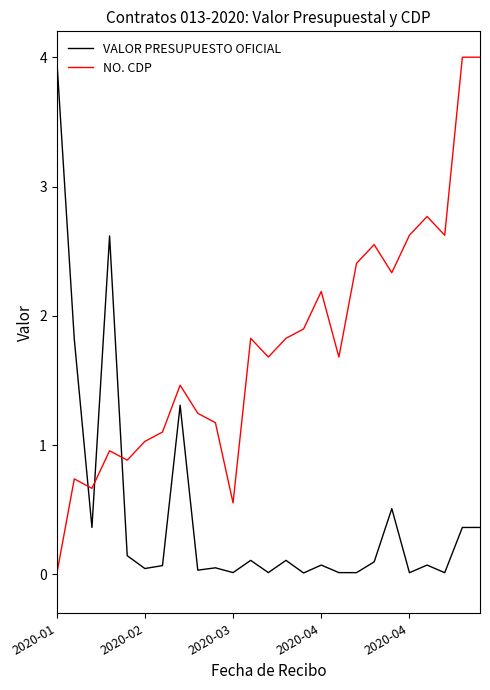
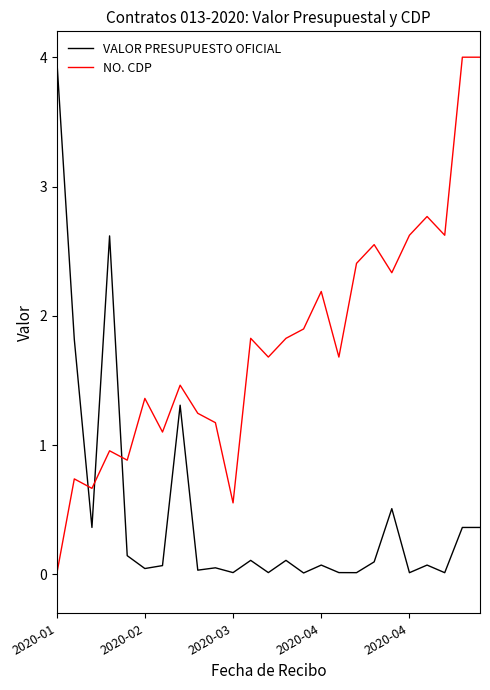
  {
    "VALOR PRESUPUESTO OFICIAL": {
      "2020-01": 4.00,
      "2020-02": 0.05,
      "2020-03": 0.01
    },
    "NO. CDP": {
      "2020-01": 0.00,
-     "2020-02": 1.03,
+     "2020-02": 1.36,
      "2020-03": 0.55
    }
  }
